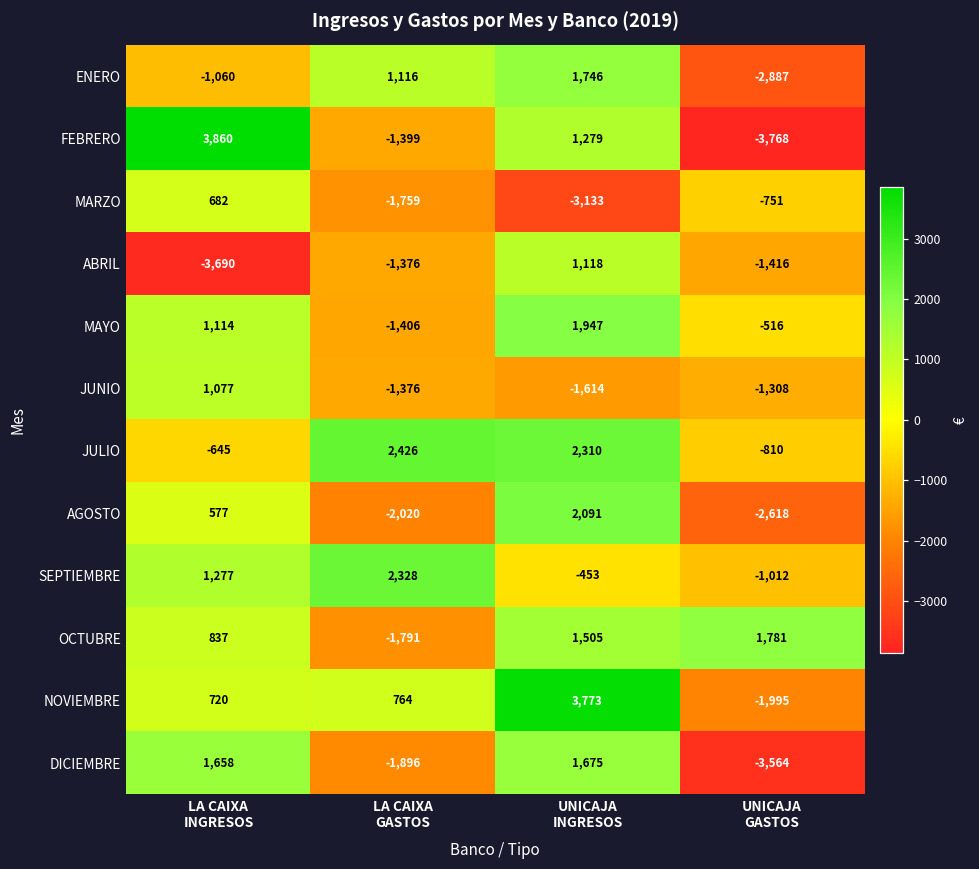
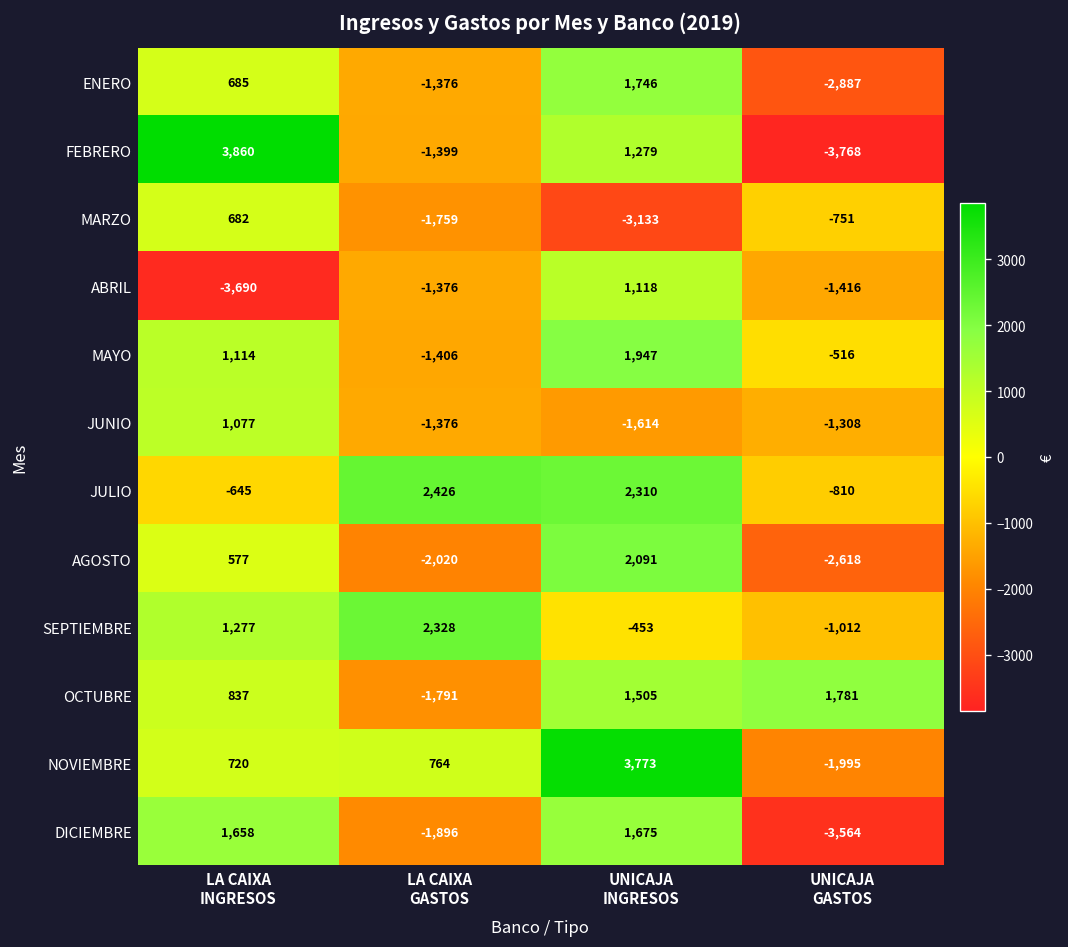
  {
    "ENERO": {
-     "LA CAIXA INGRESOS": "-1,060",
-     "LA CAIXA GASTOS": "1,116",
+     "LA CAIXA INGRESOS": "685",
+     "LA CAIXA GASTOS": "-1,376",
      "UNICAJA INGRESOS": "1,746",
      "UNICAJA GASTOS": "-2,887"
    },
    "FEBRERO": {
      "LA CAIXA INGRESOS": "3,860",
      "LA CAIXA GASTOS": "-1,399",
      "UNICAJA INGRESOS": "1,279",
      "UNICAJA GASTOS": "-3,768"
    },
    "MARZO": {
      "LA CAIXA INGRESOS": "682",
      "LA CAIXA GASTOS": "-1,759",
      "UNICAJA INGRESOS": "-3,133",
      "UNICAJA GASTOS": "-751"
    },
    "ABRIL": {
      "LA CAIXA INGRESOS": "-3,690",
      "LA CAIXA GASTOS": "-1,376",
      "UNICAJA INGRESOS": "1,118",
      "UNICAJA GASTOS": "-1,416"
    },
    "MAYO": {
      "LA CAIXA INGRESOS": "1,114",
      "LA CAIXA GASTOS": "-1,406",
      "UNICAJA INGRESOS": "1,947",
      "UNICAJA GASTOS": "-516"
    },
    "JUNIO": {
      "LA CAIXA INGRESOS": "1,077",
      "LA CAIXA GASTOS": "-1,376",
      "UNICAJA INGRESOS": "-1,614",
      "UNICAJA GASTOS": "-1,308"
    },
    "JULIO": {
      "LA CAIXA INGRESOS": "-645",
      "LA CAIXA GASTOS": "2,426",
      "UNICAJA INGRESOS": "2,310",
      "UNICAJA GASTOS": "-810"
    },
    "AGOSTO": {
      "LA CAIXA INGRESOS": "577",
      "LA CAIXA GASTOS": "-2,020",
      "UNICAJA INGRESOS": "2,091",
      "UNICAJA GASTOS": "-2,618"
    },
    "SEPTIEMBRE": {
      "LA CAIXA INGRESOS": "1,277",
      "LA CAIXA GASTOS": "2,328",
      "UNICAJA INGRESOS": "-453",
      "UNICAJA GASTOS": "-1,012"
    },
    "OCTUBRE": {
      "LA CAIXA INGRESOS": "837",
      "LA CAIXA GASTOS": "-1,791",
      "UNICAJA INGRESOS": "1,505",
      "UNICAJA GASTOS": "1,781"
    },
    "NOVIEMBRE": {
      "LA CAIXA INGRESOS": "720",
      "LA CAIXA GASTOS": "764",
      "UNICAJA INGRESOS": "3,773",
      "UNICAJA GASTOS": "-1,995"
    },
    "DICIEMBRE": {
      "LA CAIXA INGRESOS": "1,658",
      "LA CAIXA GASTOS": "-1,896",
      "UNICAJA INGRESOS": "1,675",
      "UNICAJA GASTOS": "-3,564"
    }
  }
